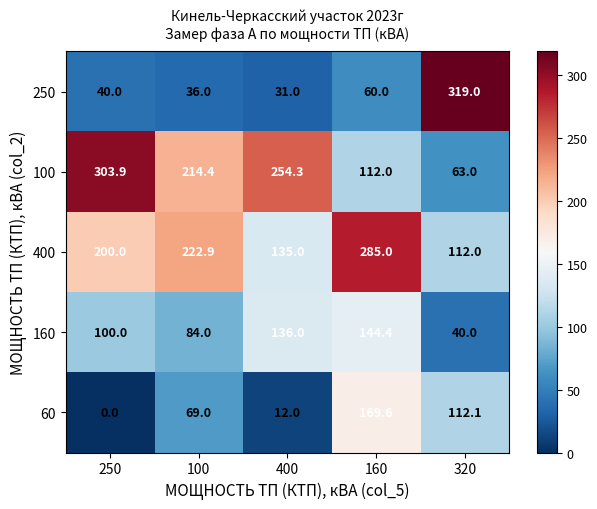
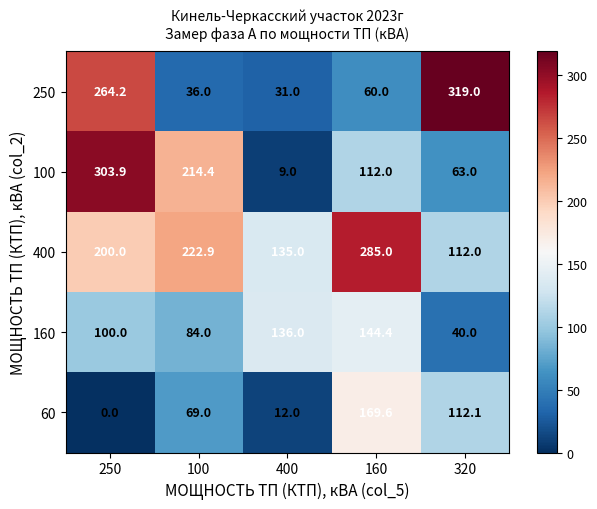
  {
    "250": {
-     "250": 40.0,
+     "250": 264.2,
      "100": 36.0,
      "400": 31.0,
      "160": 60.0,
      "320": 319.0
    },
    "100": {
      "250": 303.9,
      "100": 214.4,
-     "400": 254.3,
+     "400": 9.0,
      "160": 112.0,
      "320": 63.0
    },
    "400": {
      "250": 200.0,
      "100": 222.9,
      "160": 285.0,
      "320": 112.0
    },
    "160": {
      "250": 100.0,
      "100": 84.0,
      "320": 40.0
    },
    "60": {
      "250": 0.0,
      "100": 69.0,
      "400": 12.0,
      "320": 112.1
    }
  }
